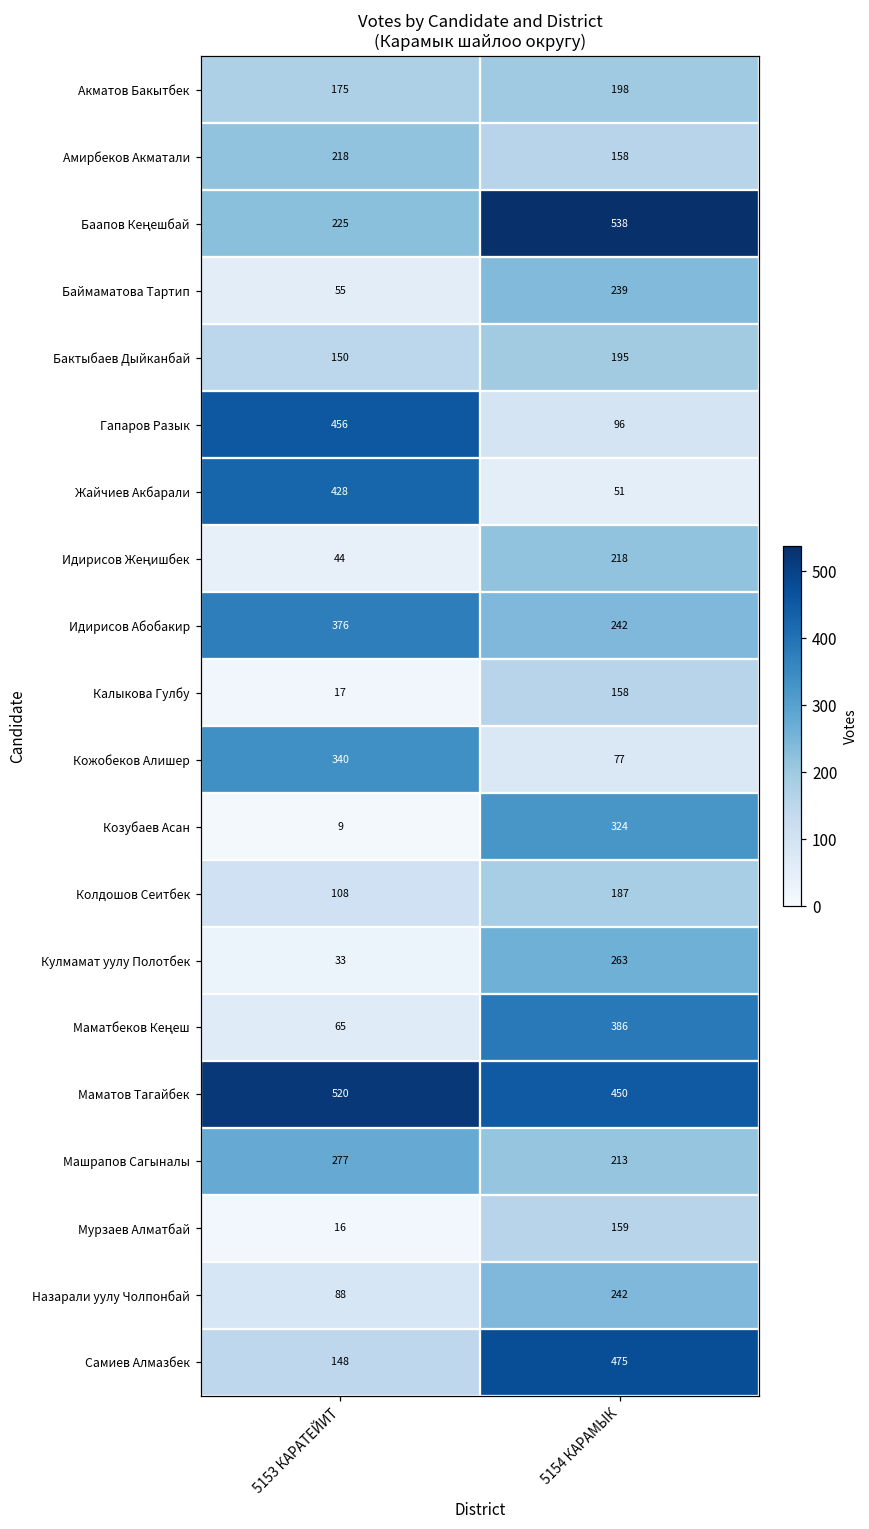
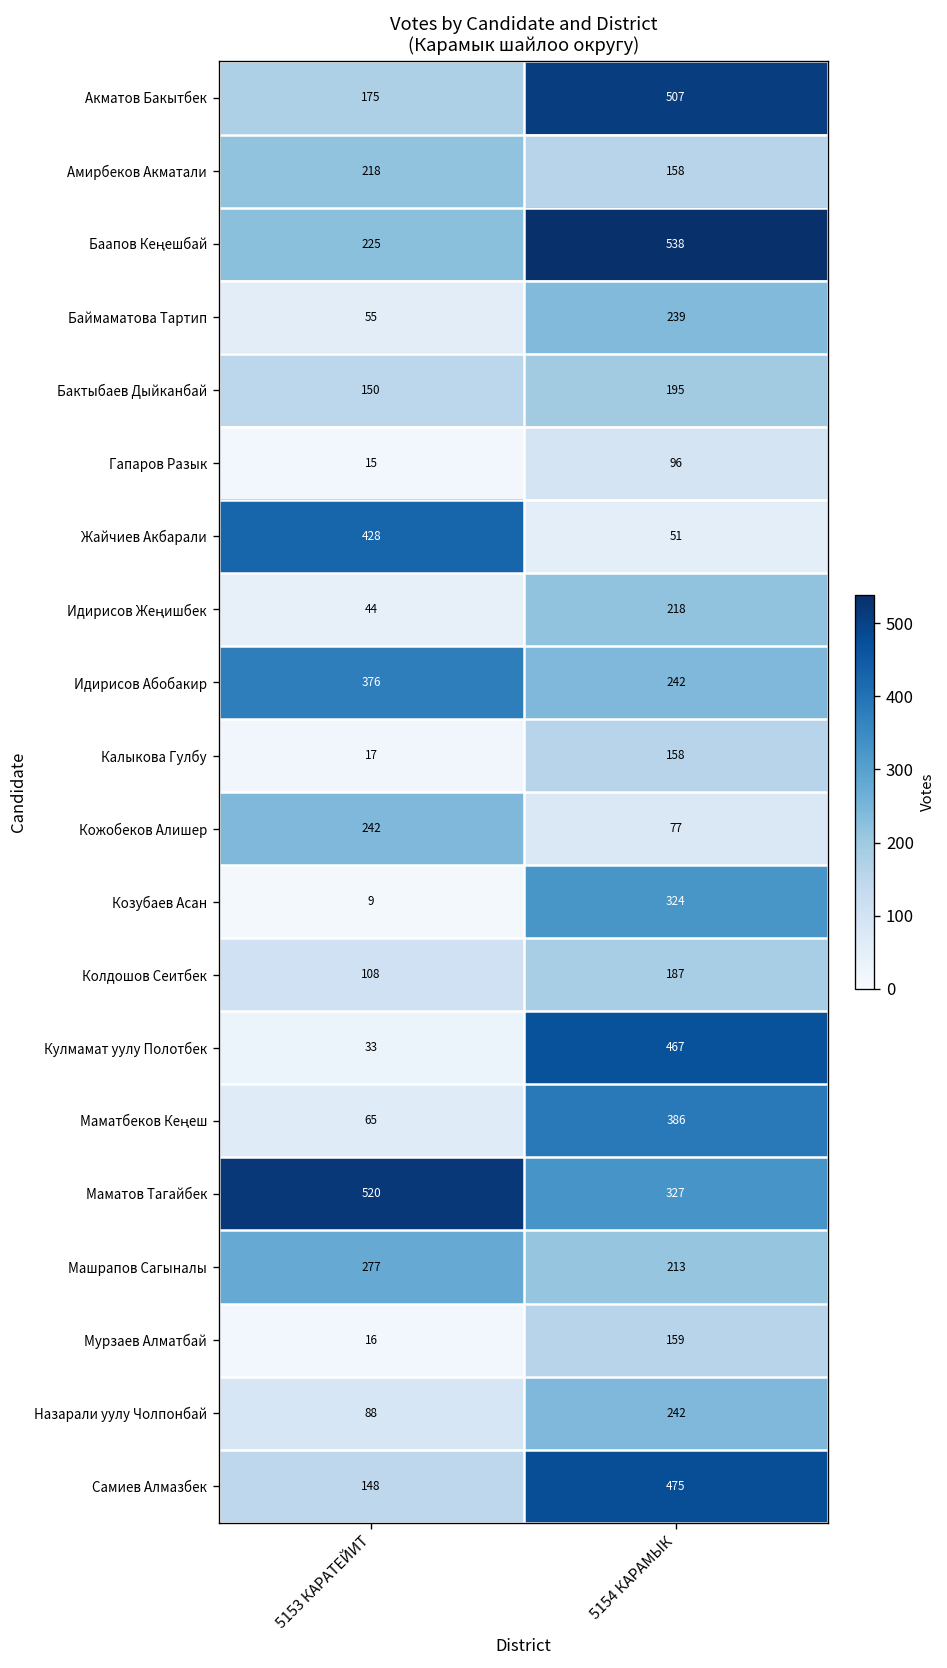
  {
    "Акматов Бакытбек": {
      "5153 КАРАТЕЙИТ": 175,
-     "5154 КАРАМЫК": 198
+     "5154 КАРАМЫК": 507
    },
    "Амирбеков Акматали": {
      "5153 КАРАТЕЙИТ": 218,
      "5154 КАРАМЫК": 158
    },
    "Баапов Кеңешбай": {
      "5153 КАРАТЕЙИТ": 225,
      "5154 КАРАМЫК": 538
    },
    "Баймаматова Тартип": {
      "5153 КАРАТЕЙИТ": 55,
      "5154 КАРАМЫК": 239
    },
    "Бактыбаев Дыйканбай": {
      "5153 КАРАТЕЙИТ": 150,
      "5154 КАРАМЫК": 195
    },
    "Гапаров Разык": {
-     "5153 КАРАТЕЙИТ": 456,
+     "5153 КАРАТЕЙИТ": 15,
      "5154 КАРАМЫК": 96
    },
    "Жайчиев Акбарали": {
      "5153 КАРАТЕЙИТ": 428,
      "5154 КАРАМЫК": 51
    },
    "Идирисов Жеңишбек": {
      "5153 КАРАТЕЙИТ": 44,
      "5154 КАРАМЫК": 218
    },
    "Идирисов Абобакир": {
      "5153 КАРАТЕЙИТ": 376,
      "5154 КАРАМЫК": 242
    },
    "Калыкова Гулбу": {
      "5153 КАРАТЕЙИТ": 17,
      "5154 КАРАМЫК": 158
    },
    "Кожобеков Алишер": {
-     "5153 КАРАТЕЙИТ": 340,
+     "5153 КАРАТЕЙИТ": 242,
      "5154 КАРАМЫК": 77
    },
    "Козубаев Асан": {
      "5153 КАРАТЕЙИТ": 9,
      "5154 КАРАМЫК": 324
    },
    "Колдошов Сеитбек": {
      "5153 КАРАТЕЙИТ": 108,
      "5154 КАРАМЫК": 187
    },
    "Кулмамат уулу Полотбек": {
      "5153 КАРАТЕЙИТ": 33,
-     "5154 КАРАМЫК": 263
+     "5154 КАРАМЫК": 467
    },
    "Маматбеков Кеңеш": {
      "5153 КАРАТЕЙИТ": 65,
      "5154 КАРАМЫК": 386
    },
    "Маматов Тагайбек": {
      "5153 КАРАТЕЙИТ": 520,
-     "5154 КАРАМЫК": 450
+     "5154 КАРАМЫК": 327
    },
    "Машрапов Сагыналы": {
      "5153 КАРАТЕЙИТ": 277,
      "5154 КАРАМЫК": 213
    },
    "Мурзаев Алматбай": {
      "5153 КАРАТЕЙИТ": 16,
      "5154 КАРАМЫК": 159
    },
    "Назарали уулу Чолпонбай": {
      "5153 КАРАТЕЙИТ": 88,
      "5154 КАРАМЫК": 242
    },
    "Самиев Алмазбек": {
      "5153 КАРАТЕЙИТ": 148,
      "5154 КАРАМЫК": 475
    }
  }
